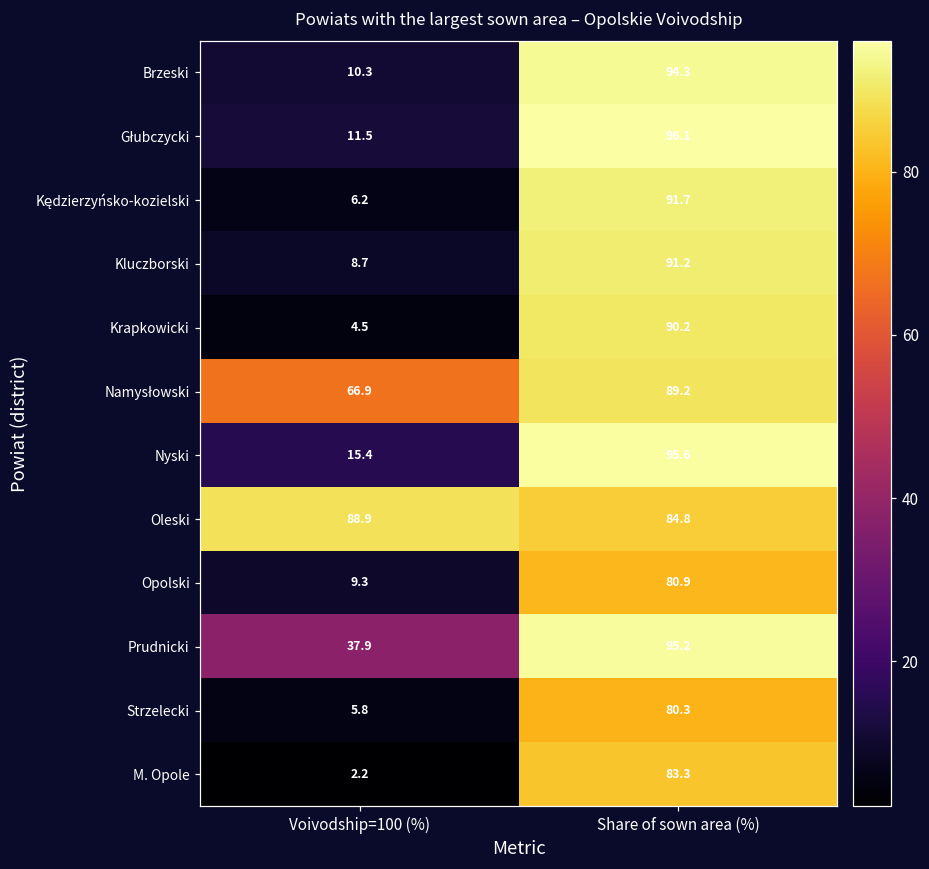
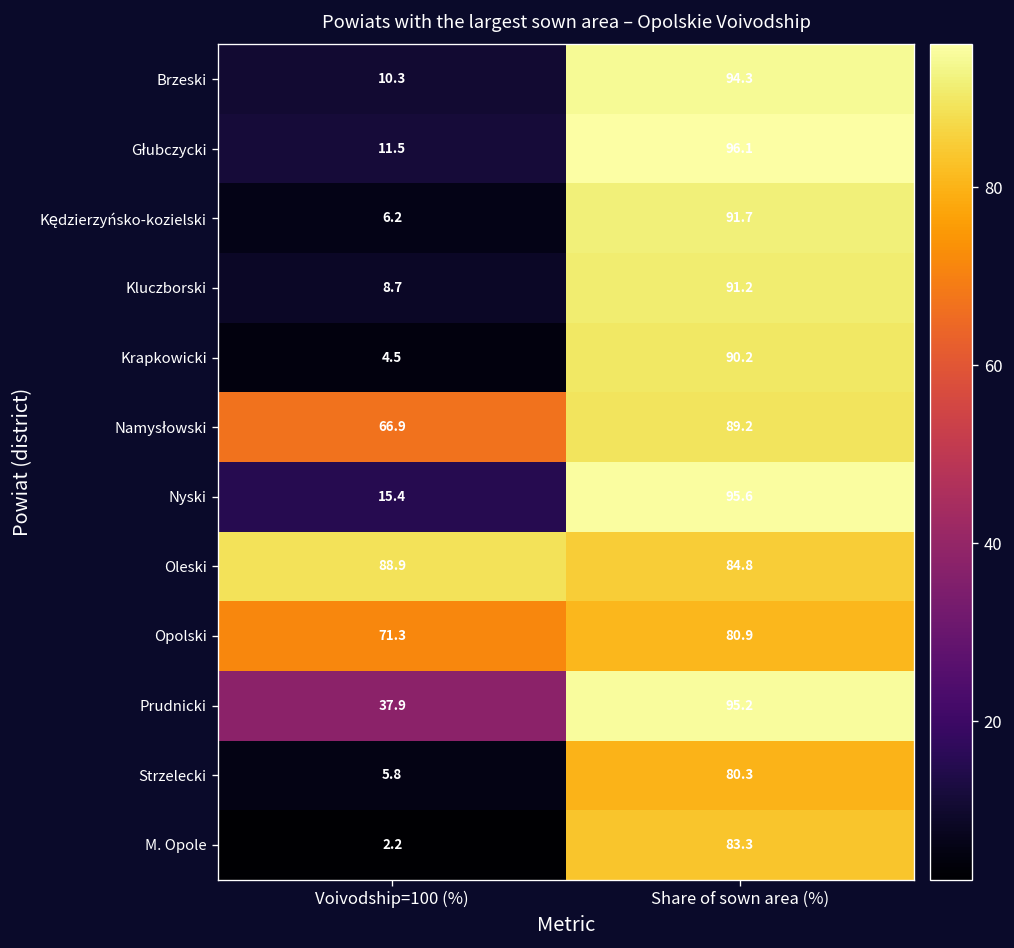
  {
    "Brzeski": {
      "Voivodship=100 (%)": 10.3,
      "Share of sown area (%)": 94.3
    },
    "Głubczycki": {
      "Voivodship=100 (%)": 11.5,
      "Share of sown area (%)": 96.1
    },
    "Kędzierzyńsko-kozielski": {
      "Voivodship=100 (%)": 6.2,
      "Share of sown area (%)": 91.7
    },
    "Kluczborski": {
      "Voivodship=100 (%)": 8.7,
      "Share of sown area (%)": 91.2
    },
    "Krapkowicki": {
      "Voivodship=100 (%)": 4.5,
      "Share of sown area (%)": 90.2
    },
    "Namysłowski": {
      "Voivodship=100 (%)": 66.9,
      "Share of sown area (%)": 89.2
    },
    "Nyski": {
      "Voivodship=100 (%)": 15.4,
      "Share of sown area (%)": 95.6
    },
    "Oleski": {
      "Voivodship=100 (%)": 88.9,
      "Share of sown area (%)": 84.8
    },
    "Opolski": {
-     "Voivodship=100 (%)": 9.3,
+     "Voivodship=100 (%)": 71.3,
      "Share of sown area (%)": 80.9
    },
    "Prudnicki": {
      "Voivodship=100 (%)": 37.9,
      "Share of sown area (%)": 95.2
    },
    "Strzelecki": {
      "Voivodship=100 (%)": 5.8,
      "Share of sown area (%)": 80.3
    },
    "M. Opole": {
      "Voivodship=100 (%)": 2.2,
      "Share of sown area (%)": 83.3
    }
  }
